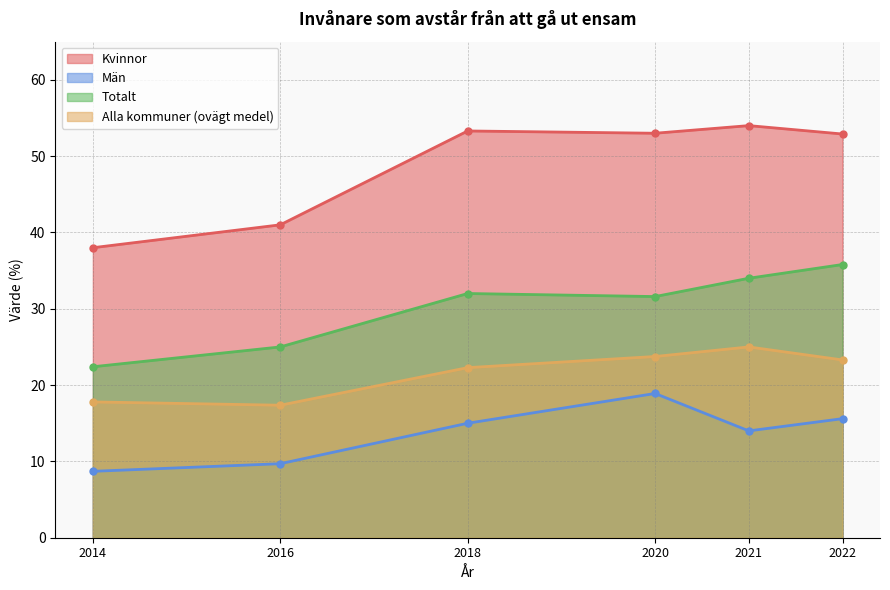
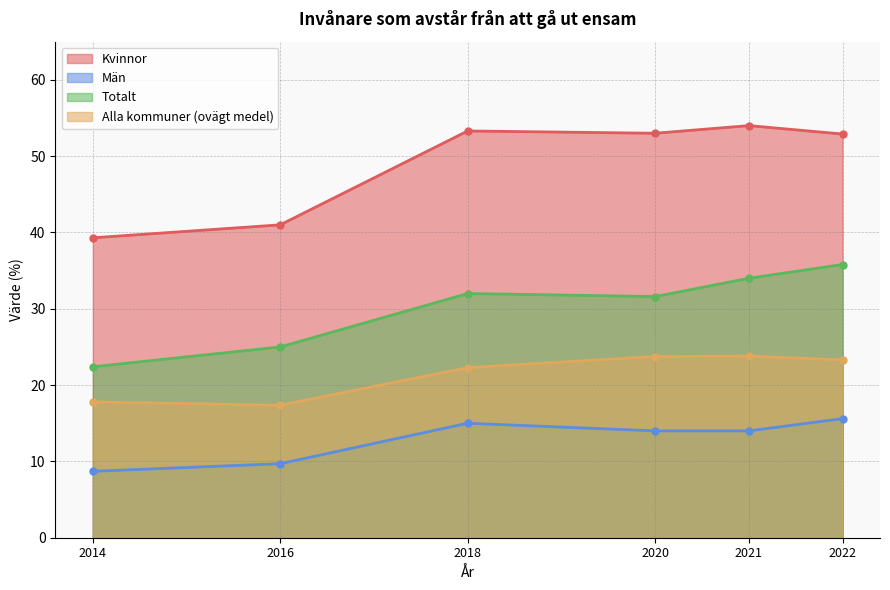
  {
    "Kvinnor": {
-     "2014": 38,
+     "2014": 39,
      "2016": 41,
      "2018": 53,
      "2020": 53,
      "2021": 54,
      "2022": 53
    },
    "Män": {
      "2014": 9,
      "2016": 10,
      "2018": 15,
-     "2020": 19,
+     "2020": 14,
      "2021": 14,
      "2022": 16
    },
    "Totalt": {
      "2014": 22,
      "2016": 25,
      "2018": 32,
      "2020": 32,
      "2021": 34,
      "2022": 36
    },
    "Alla kommuner (ovägt medel)": {
      "2014": 18,
      "2016": 17,
      "2018": 22,
      "2020": 24,
-     "2021": 25,
+     "2021": 24,
      "2022": 23
    }
  }
